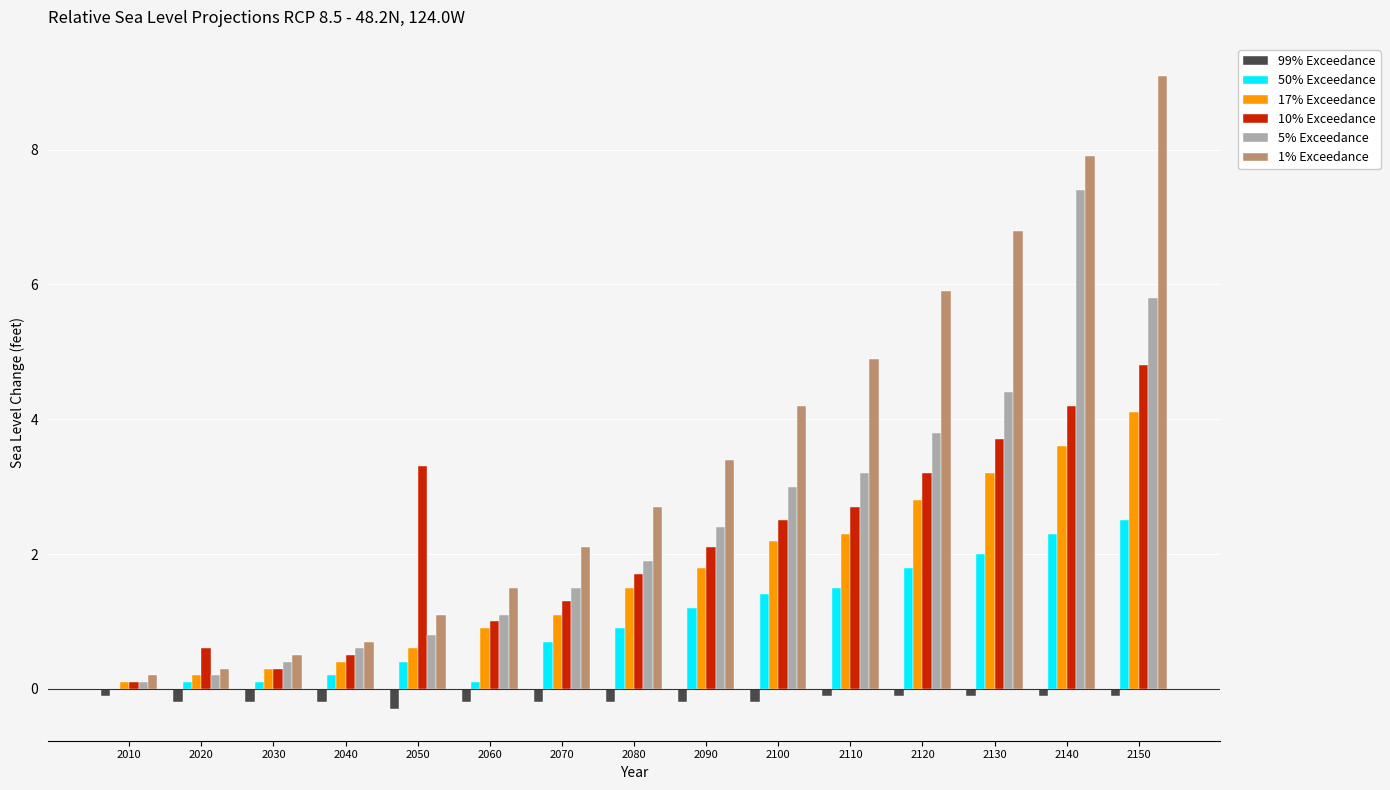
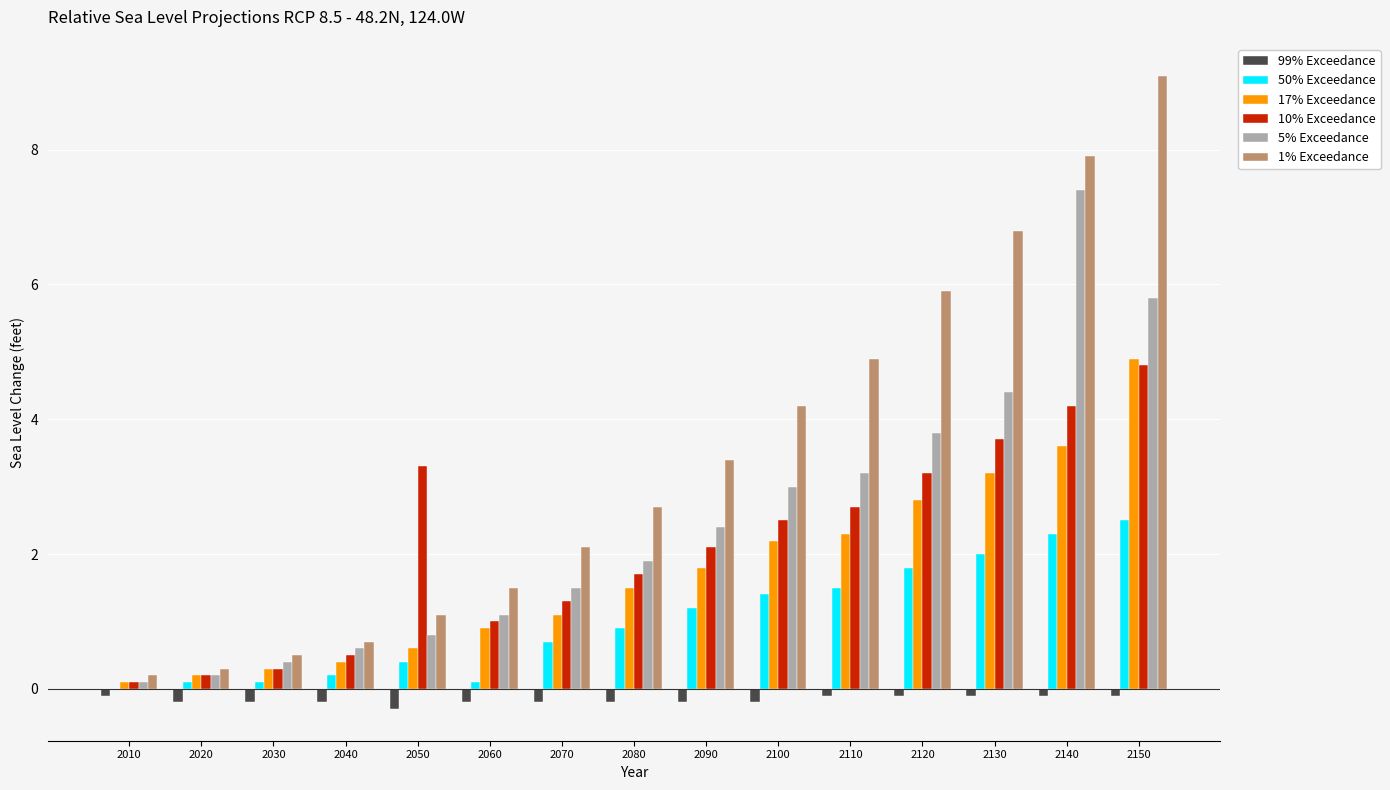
  {
    "99% Exceedance": {
      "2010": -0.1,
      "2020": -0.2,
      "2030": -0.2,
      "2040": -0.2,
      "2050": -0.3,
      "2060": -0.2,
      "2070": -0.2,
      "2080": -0.2,
      "2090": -0.2,
      "2100": -0.2,
      "2110": -0.1,
      "2120": -0.1,
      "2130": -0.1,
      "2140": -0.1,
      "2150": -0.1
    },
    "50% Exceedance": {
      "2010": 0.0,
      "2020": 0.1,
      "2030": 0.1,
      "2040": 0.2,
      "2050": 0.4,
      "2060": 0.1,
      "2070": 0.7,
      "2080": 0.9,
      "2090": 1.2,
      "2100": 1.4,
      "2110": 1.5,
      "2120": 1.8,
      "2130": 2.0,
      "2140": 2.3,
      "2150": 2.5
    },
    "17% Exceedance": {
      "2010": 0.1,
      "2020": 0.2,
      "2030": 0.3,
      "2040": 0.4,
      "2050": 0.6,
      "2060": 0.9,
      "2070": 1.1,
      "2080": 1.5,
      "2090": 1.8,
      "2100": 2.2,
      "2110": 2.3,
      "2120": 2.8,
      "2130": 3.2,
      "2140": 3.6,
-     "2150": 4.1
+     "2150": 4.9
    },
    "10% Exceedance": {
      "2010": 0.1,
-     "2020": 0.6,
+     "2020": 0.2,
      "2030": 0.3,
      "2040": 0.5,
      "2050": 3.3,
      "2060": 1.0,
      "2070": 1.3,
      "2080": 1.7,
      "2090": 2.1,
      "2100": 2.5,
      "2110": 2.7,
      "2120": 3.2,
      "2130": 3.7,
      "2140": 4.2,
      "2150": 4.8
    },
    "5% Exceedance": {
      "2010": 0.1,
      "2020": 0.2,
      "2030": 0.4,
      "2040": 0.6,
      "2050": 0.8,
      "2060": 1.1,
      "2070": 1.5,
      "2080": 1.9,
      "2090": 2.4,
      "2100": 3.0,
      "2110": 3.2,
      "2120": 3.8,
      "2130": 4.4,
      "2140": 7.4,
      "2150": 5.8
    },
    "1% Exceedance": {
      "2010": 0.2,
      "2020": 0.3,
      "2030": 0.5,
      "2040": 0.7,
      "2050": 1.1,
      "2060": 1.5,
      "2070": 2.1,
      "2080": 2.7,
      "2090": 3.4,
      "2100": 4.2,
      "2110": 4.9,
      "2120": 5.9,
      "2130": 6.8,
      "2140": 7.9,
      "2150": 9.1
    }
  }
